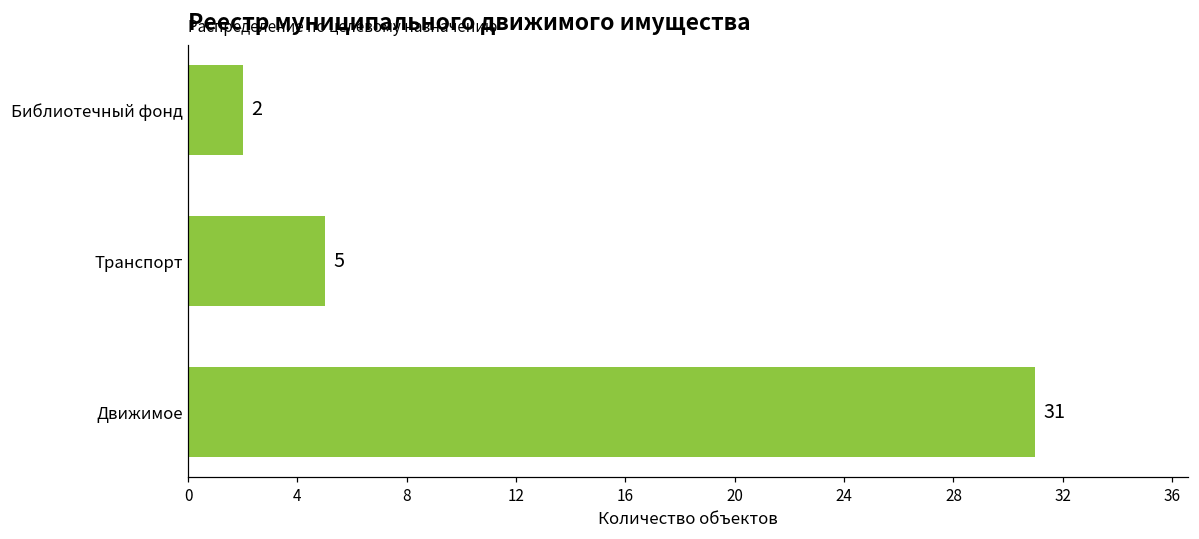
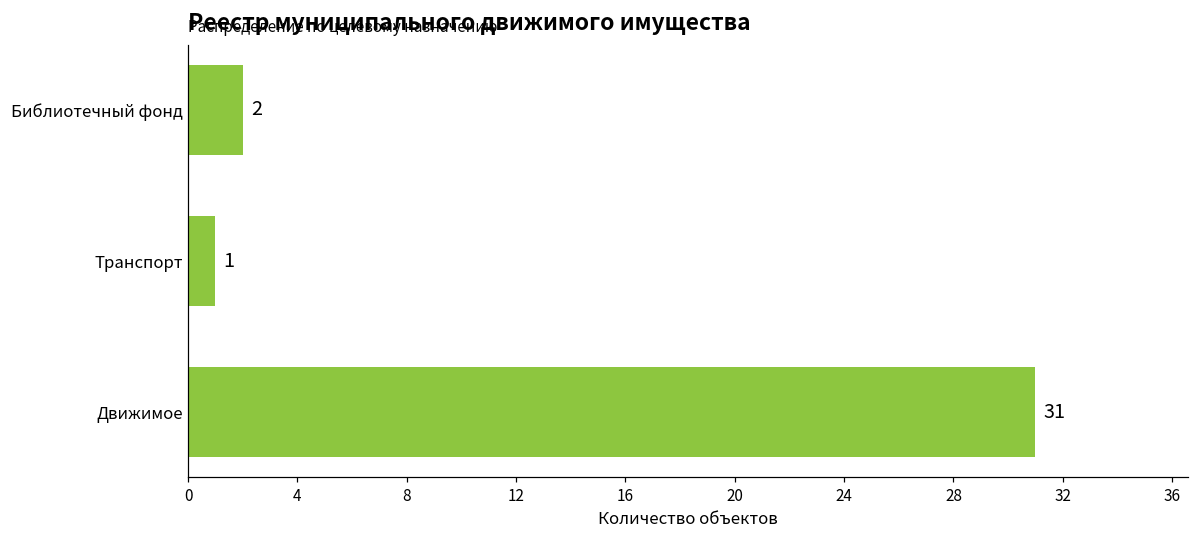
  {
    "Библиотечный фонд": 2,
-   "Транспорт": 5,
+   "Транспорт": 1,
    "Движимое": 31
  }
